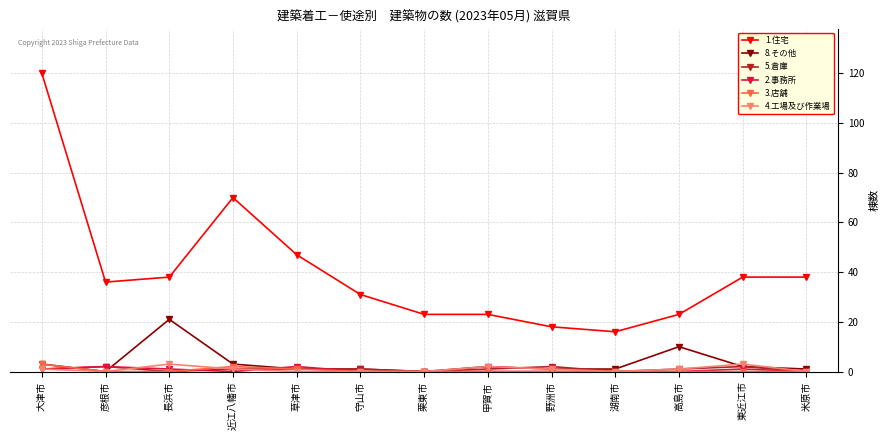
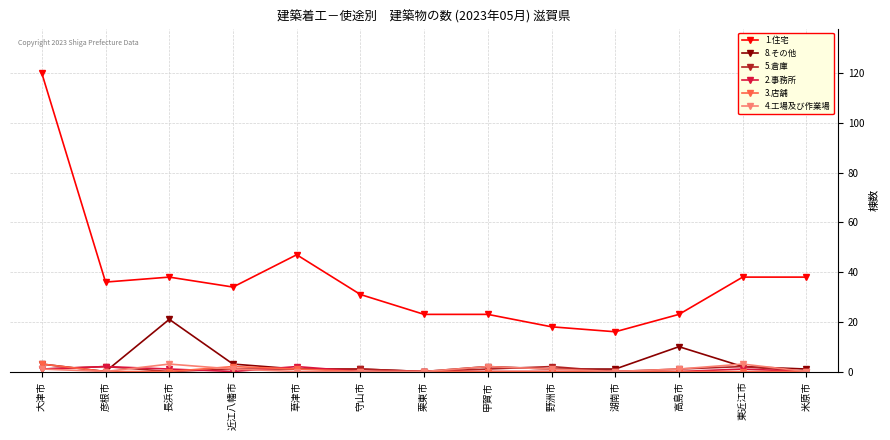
  {
    "1.住宅": {
      "大津市": 120,
      "彦根市": 36,
      "長浜市": 38,
-     "近江八幡市": 70,
+     "近江八幡市": 34,
      "草津市": 47,
      "守山市": 31,
      "栗東市": 23,
      "甲賀市": 23,
      "野洲市": 18,
      "湖南市": 16,
      "高島市": 23,
      "東近江市": 38,
      "米原市": 38
    },
    "8.その他": {
      "長浜市": 21,
      "高島市": 10
    }
  }
